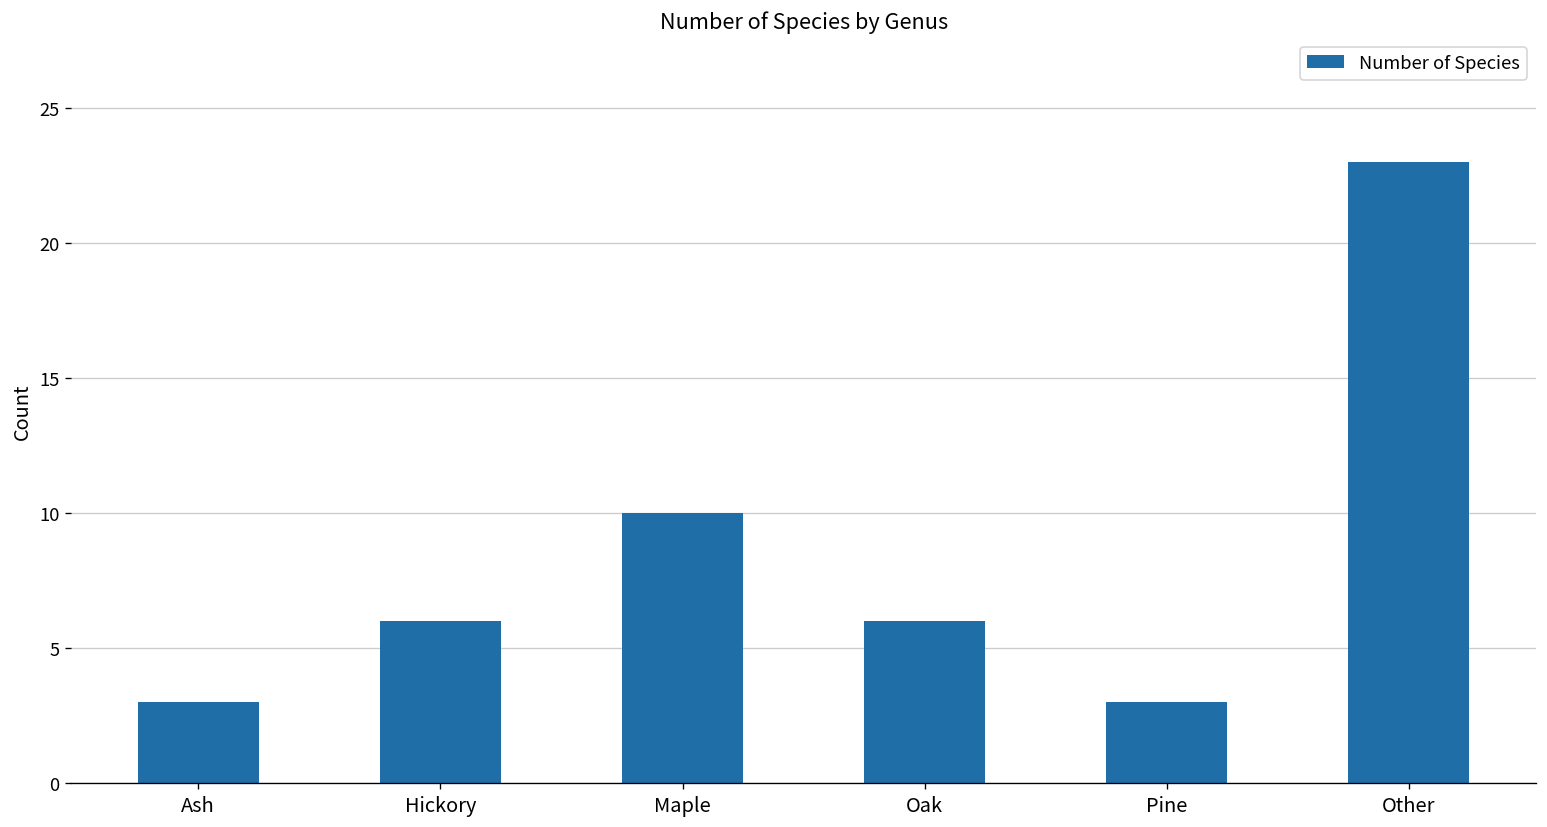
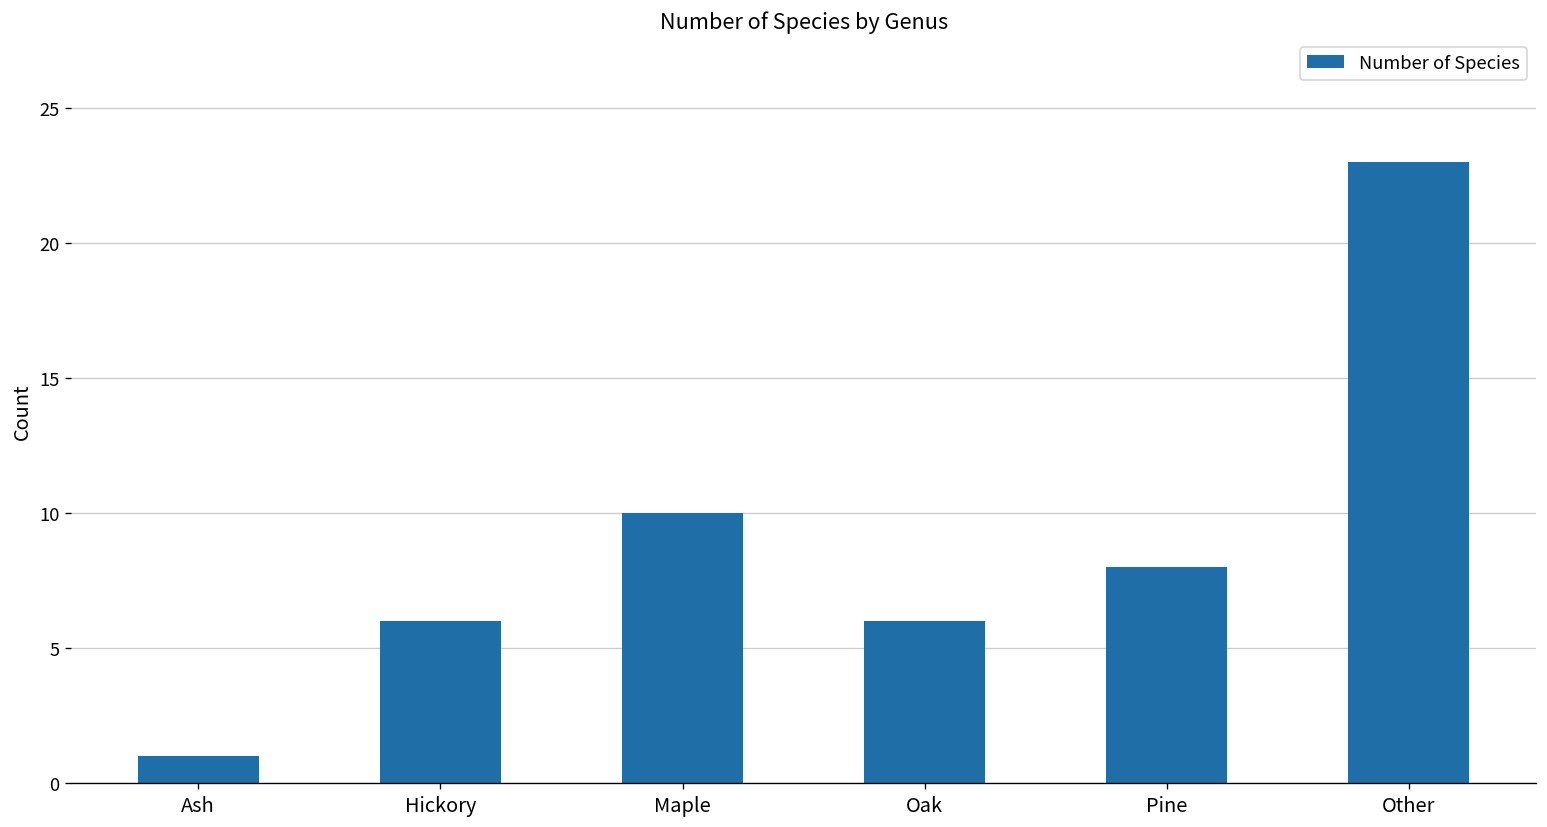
  {
-   "Ash": 3,
+   "Ash": 1,
    "Hickory": 6,
    "Maple": 10,
    "Oak": 6,
-   "Pine": 3,
+   "Pine": 8,
    "Other": 23
  }
